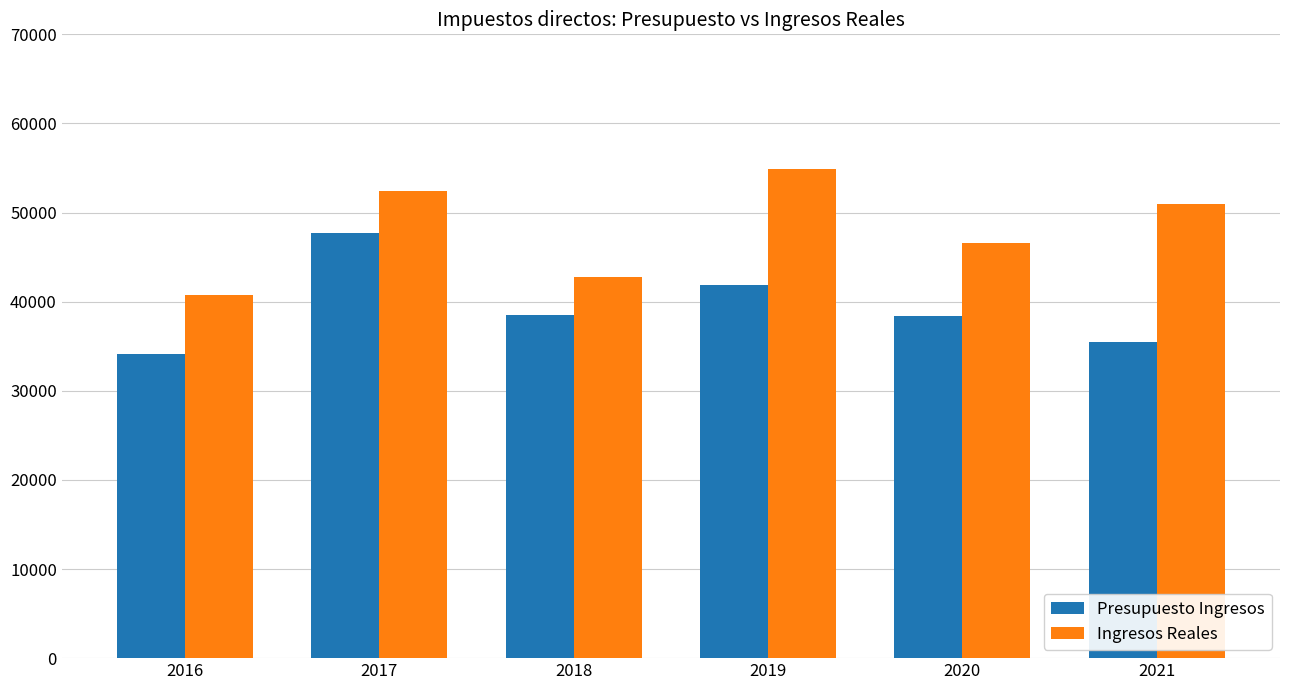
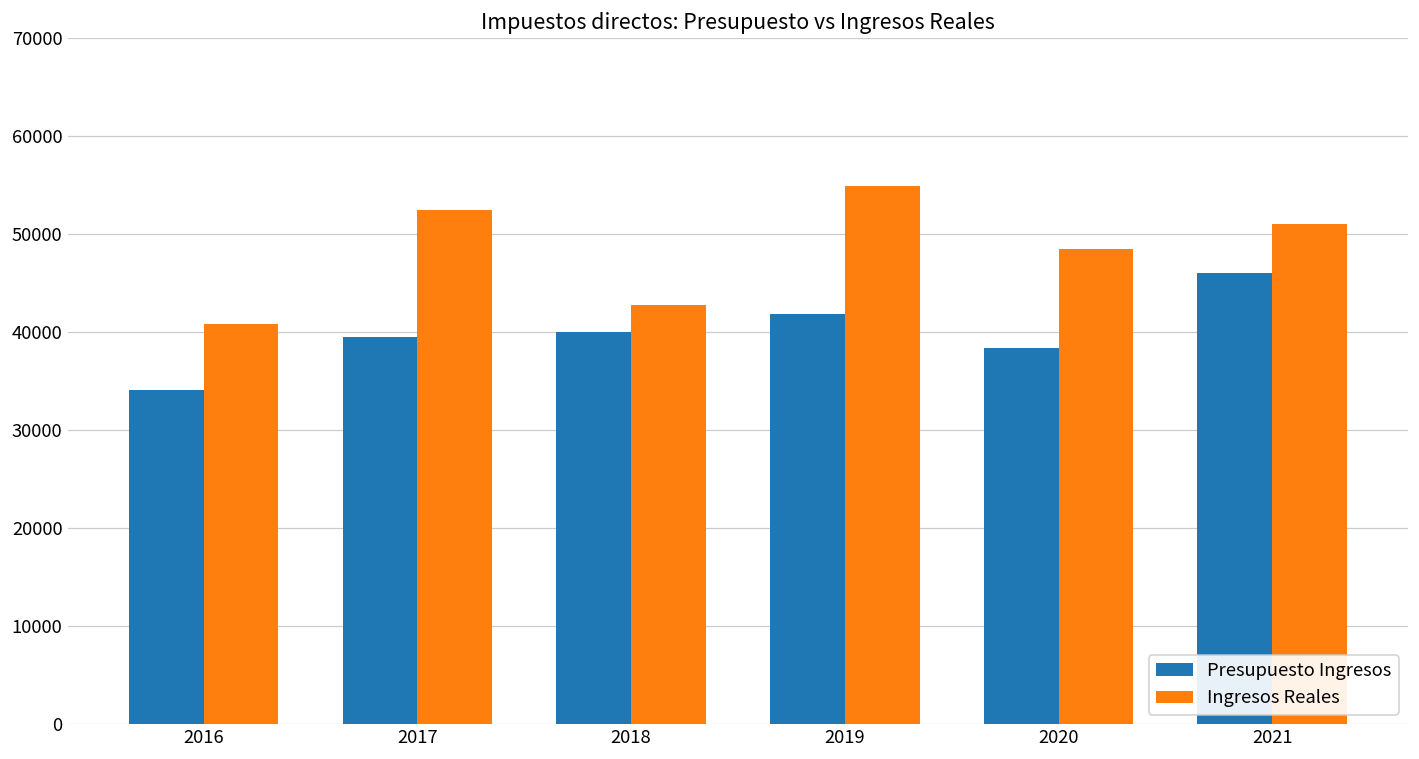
  {
    "Presupuesto Ingresos": {
      "2016": 34000,
-     "2017": 48000,
-     "2018": 38000,
+     "2017": 40000,
+     "2018": 40000,
      "2019": 42000,
      "2020": 38000,
-     "2021": 36000
+     "2021": 46000
    },
    "Ingresos Reales": {
      "2016": 41000,
      "2017": 52000,
      "2018": 43000,
      "2019": 55000,
-     "2020": 47000,
+     "2020": 48000,
      "2021": 51000
    }
  }
